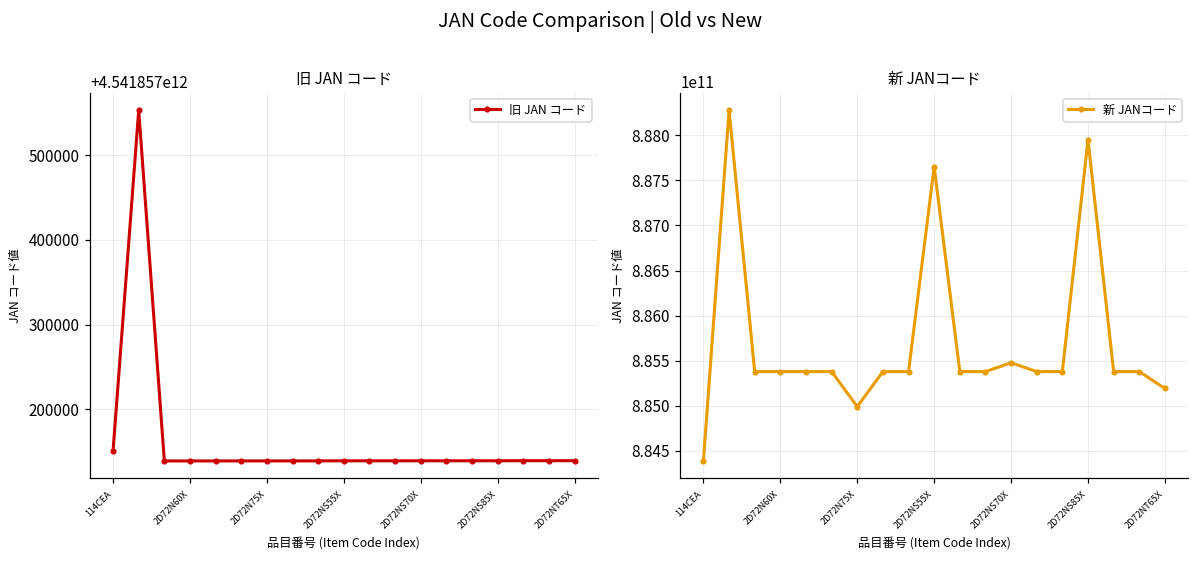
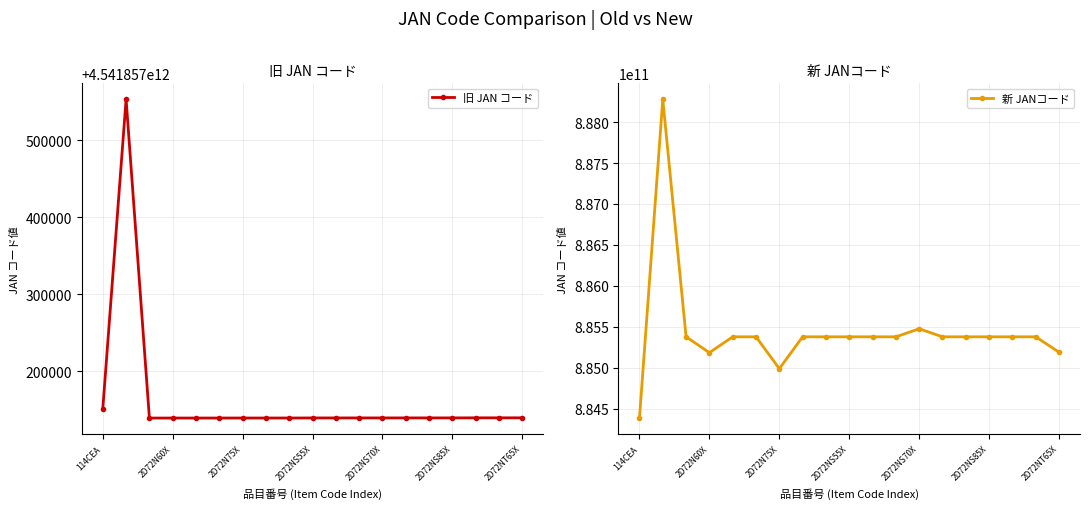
  {
    "旧 JAN コード": {
      "114CEA": 4541857150000,
      "2D72N60X": 4541857140000,
      "2D72N75X": 4541857140000,
      "2D72NS55X": 4541857140000,
      "2D72NS70X": 4541857140000,
      "2D72NS85X": 4541857140000,
      "2D72NT65X": 4541857140000
    },
    "新 JANコード": {
      "114CEA": 884400000000,
-     "2D72N60X": 885400000000,
+     "2D72N60X": 885200000000,
      "2D72N75X": 885000000000,
-     "2D72NS55X": 887700000000,
+     "2D72NS55X": 885400000000,
      "2D72NS70X": 885500000000,
-     "2D72NS85X": 888000000000,
+     "2D72NS85X": 885400000000,
      "2D72NT65X": 885200000000
    }
  }
